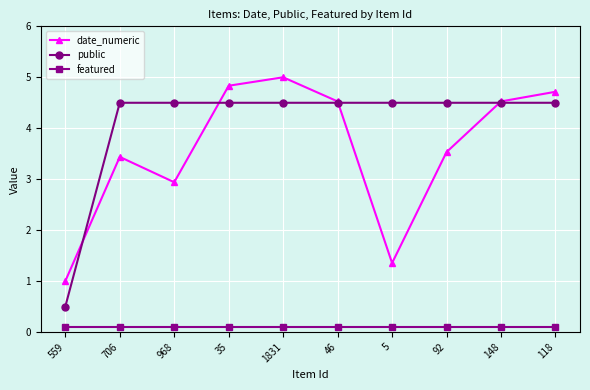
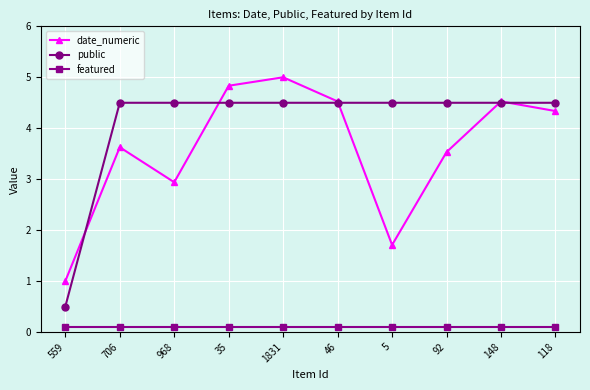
  {
    "date_numeric": {
      "559": 1.0,
-     "706": 3.4,
+     "706": 3.6,
      "968": 2.9,
      "35": 4.8,
      "1831": 5.0,
-     "5": 1.4,
+     "5": 1.7,
      "92": 3.5,
-     "118": 4.7
+     "118": 4.3
    }
  }
